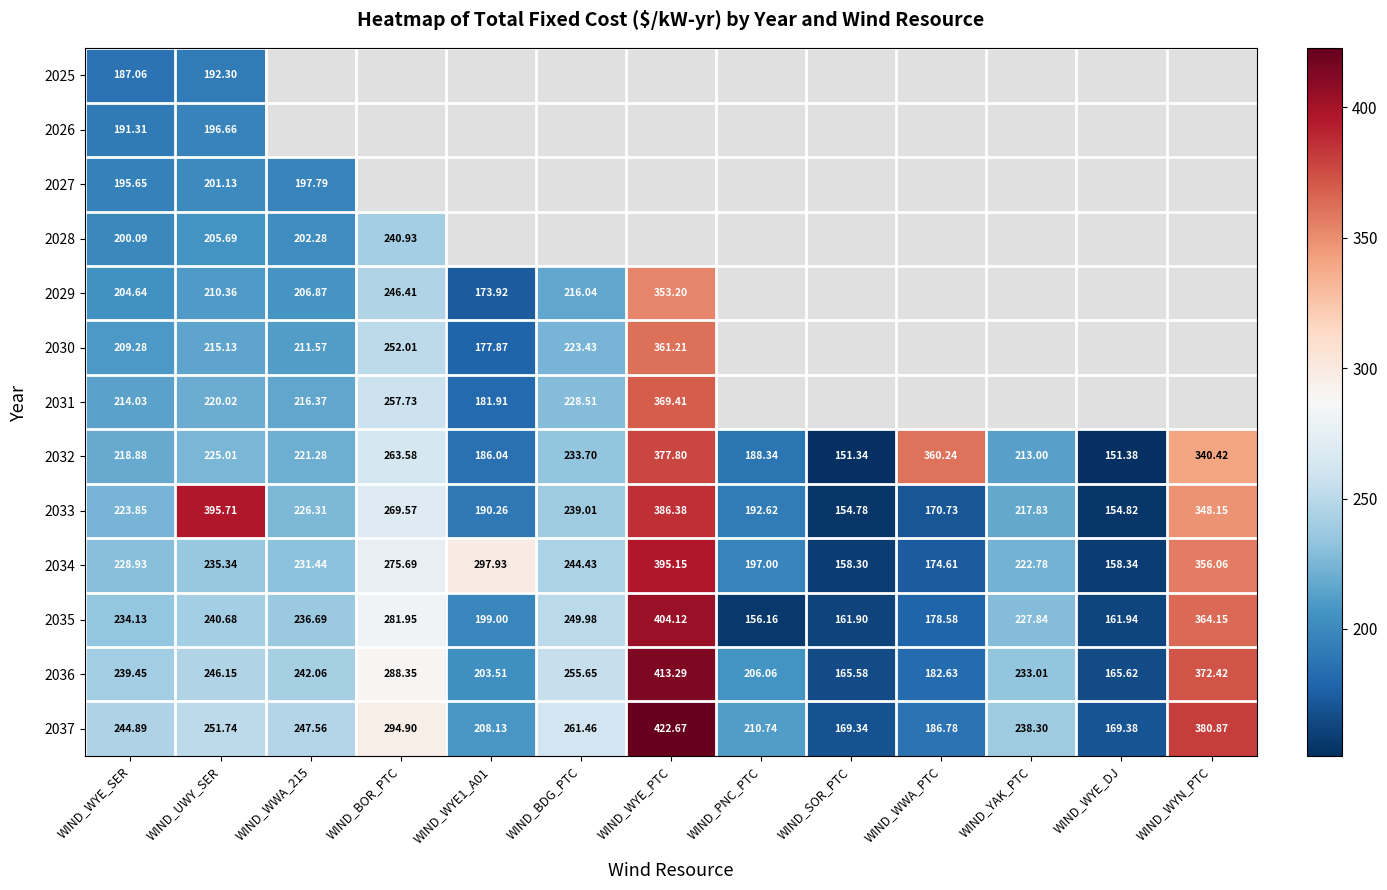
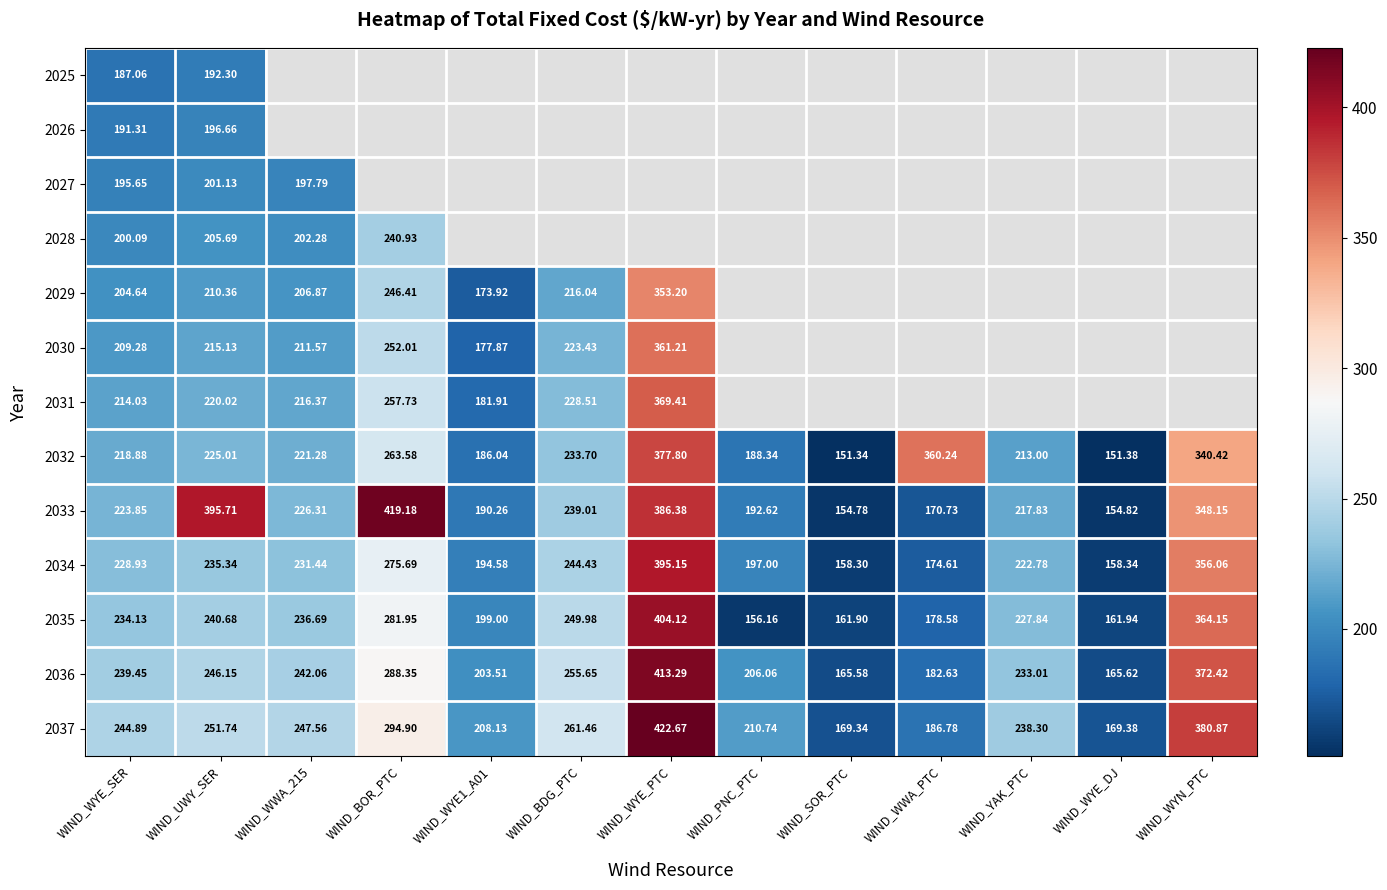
  {
    "2025": {
      "WIND_WYE_SER": 187.06,
      "WIND_UWY_SER": 192.30
    },
    "2026": {
      "WIND_WYE_SER": 191.31,
      "WIND_UWY_SER": 196.66
    },
    "2027": {
      "WIND_WYE_SER": 195.65,
      "WIND_UWY_SER": 201.13,
      "WIND_WWA_215": 197.79
    },
    "2028": {
      "WIND_WYE_SER": 200.09,
      "WIND_UWY_SER": 205.69,
      "WIND_WWA_215": 202.28,
      "WIND_BOR_PTC": 240.93
    },
    "2029": {
      "WIND_WYE_SER": 204.64,
      "WIND_UWY_SER": 210.36,
      "WIND_WWA_215": 206.87,
      "WIND_BOR_PTC": 246.41,
      "WIND_WYE1_A01": 173.92,
      "WIND_BDG_PTC": 216.04,
      "WIND_WYE_PTC": 353.20
    },
    "2030": {
      "WIND_WYE_SER": 209.28,
      "WIND_UWY_SER": 215.13,
      "WIND_WWA_215": 211.57,
      "WIND_BOR_PTC": 252.01,
      "WIND_WYE1_A01": 177.87,
      "WIND_BDG_PTC": 223.43,
      "WIND_WYE_PTC": 361.21
    },
    "2031": {
      "WIND_WYE_SER": 214.03,
      "WIND_UWY_SER": 220.02,
      "WIND_WWA_215": 216.37,
      "WIND_BOR_PTC": 257.73,
      "WIND_WYE1_A01": 181.91,
      "WIND_BDG_PTC": 228.51,
      "WIND_WYE_PTC": 369.41
    },
    "2032": {
      "WIND_WYE_SER": 218.88,
      "WIND_UWY_SER": 225.01,
      "WIND_WWA_215": 221.28,
      "WIND_BOR_PTC": 263.58,
      "WIND_WYE1_A01": 186.04,
      "WIND_BDG_PTC": 233.70,
      "WIND_WYE_PTC": 377.80,
      "WIND_PNC_PTC": 188.34,
      "WIND_SOR_PTC": 151.34,
      "WIND_WWA_PTC": 360.24,
      "WIND_YAK_PTC": 213.00,
      "WIND_WYE_DJ": 151.38,
      "WIND_WYN_PTC": 340.42
    },
    "2033": {
      "WIND_WYE_SER": 223.85,
      "WIND_UWY_SER": 395.71,
      "WIND_WWA_215": 226.31,
-     "WIND_BOR_PTC": 269.57,
+     "WIND_BOR_PTC": 419.18,
      "WIND_WYE1_A01": 190.26,
      "WIND_BDG_PTC": 239.01,
      "WIND_WYE_PTC": 386.38,
      "WIND_PNC_PTC": 192.62,
      "WIND_SOR_PTC": 154.78,
      "WIND_WWA_PTC": 170.73,
      "WIND_YAK_PTC": 217.83,
      "WIND_WYE_DJ": 154.82,
      "WIND_WYN_PTC": 348.15
    },
    "2034": {
      "WIND_WYE_SER": 228.93,
      "WIND_UWY_SER": 235.34,
      "WIND_WWA_215": 231.44,
      "WIND_BOR_PTC": 275.69,
-     "WIND_WYE1_A01": 297.93,
+     "WIND_WYE1_A01": 194.58,
      "WIND_BDG_PTC": 244.43,
      "WIND_WYE_PTC": 395.15,
      "WIND_PNC_PTC": 197.00,
      "WIND_SOR_PTC": 158.30,
      "WIND_WWA_PTC": 174.61,
      "WIND_YAK_PTC": 222.78,
      "WIND_WYE_DJ": 158.34,
      "WIND_WYN_PTC": 356.06
    },
    "2035": {
      "WIND_WYE_SER": 234.13,
      "WIND_UWY_SER": 240.68,
      "WIND_WWA_215": 236.69,
      "WIND_BOR_PTC": 281.95,
      "WIND_WYE1_A01": 199.00,
      "WIND_BDG_PTC": 249.98,
      "WIND_WYE_PTC": 404.12,
      "WIND_PNC_PTC": 156.16,
      "WIND_SOR_PTC": 161.90,
      "WIND_WWA_PTC": 178.58,
      "WIND_YAK_PTC": 227.84,
      "WIND_WYE_DJ": 161.94,
      "WIND_WYN_PTC": 364.15
    },
    "2036": {
      "WIND_WYE_SER": 239.45,
      "WIND_UWY_SER": 246.15,
      "WIND_WWA_215": 242.06,
      "WIND_BOR_PTC": 288.35,
      "WIND_WYE1_A01": 203.51,
      "WIND_BDG_PTC": 255.65,
      "WIND_WYE_PTC": 413.29,
      "WIND_PNC_PTC": 206.06,
      "WIND_SOR_PTC": 165.58,
      "WIND_WWA_PTC": 182.63,
      "WIND_YAK_PTC": 233.01,
      "WIND_WYE_DJ": 165.62,
      "WIND_WYN_PTC": 372.42
    },
    "2037": {
      "WIND_WYE_SER": 244.89,
      "WIND_UWY_SER": 251.74,
      "WIND_WWA_215": 247.56,
      "WIND_BOR_PTC": 294.90,
      "WIND_WYE1_A01": 208.13,
      "WIND_BDG_PTC": 261.46,
      "WIND_WYE_PTC": 422.67,
      "WIND_PNC_PTC": 210.74,
      "WIND_SOR_PTC": 169.34,
      "WIND_WWA_PTC": 186.78,
      "WIND_YAK_PTC": 238.30,
      "WIND_WYE_DJ": 169.38,
      "WIND_WYN_PTC": 380.87
    }
  }
